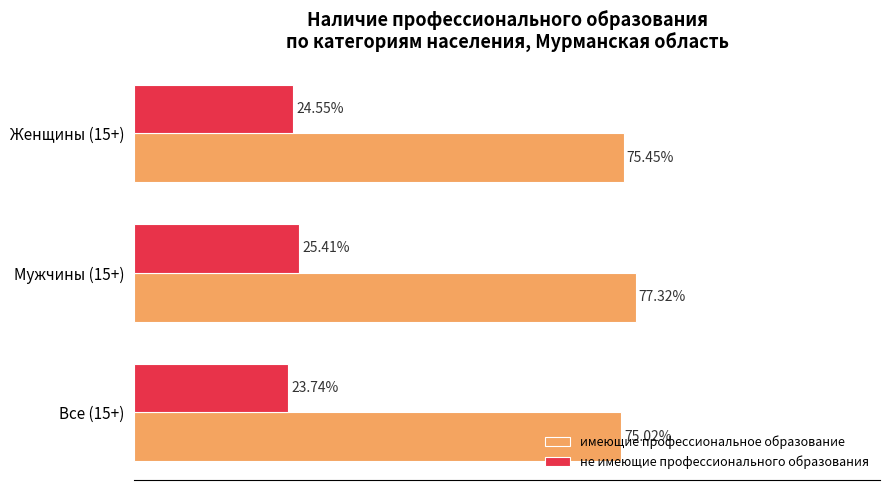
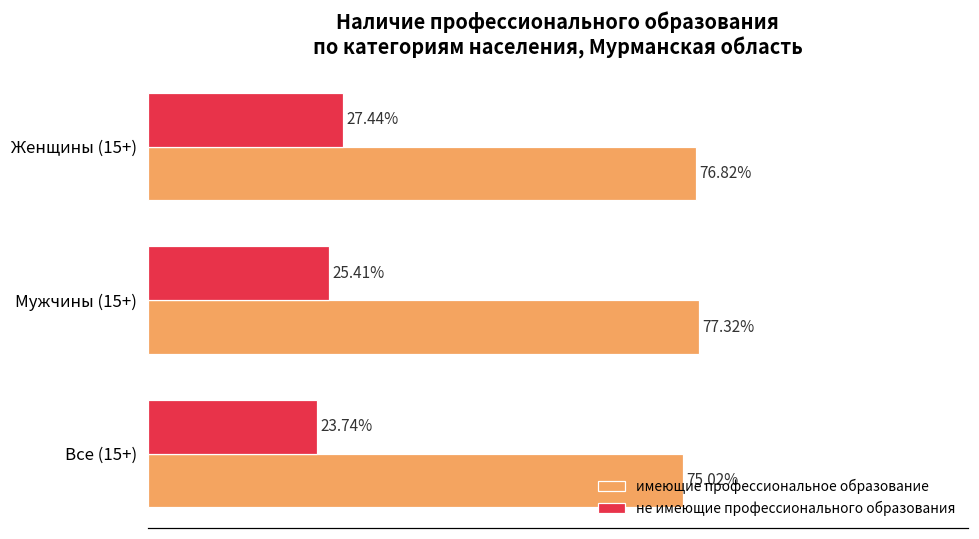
  {
    "имеющие профессиональное образование": {
-     "Женщины (15+)": "75.45%",
+     "Женщины (15+)": "76.82%",
      "Мужчины (15+)": "77.32%",
      "Все (15+)": "75.02%"
    },
    "не имеющие профессионального образования": {
-     "Женщины (15+)": "24.55%",
+     "Женщины (15+)": "27.44%",
      "Мужчины (15+)": "25.41%",
      "Все (15+)": "23.74%"
    }
  }
